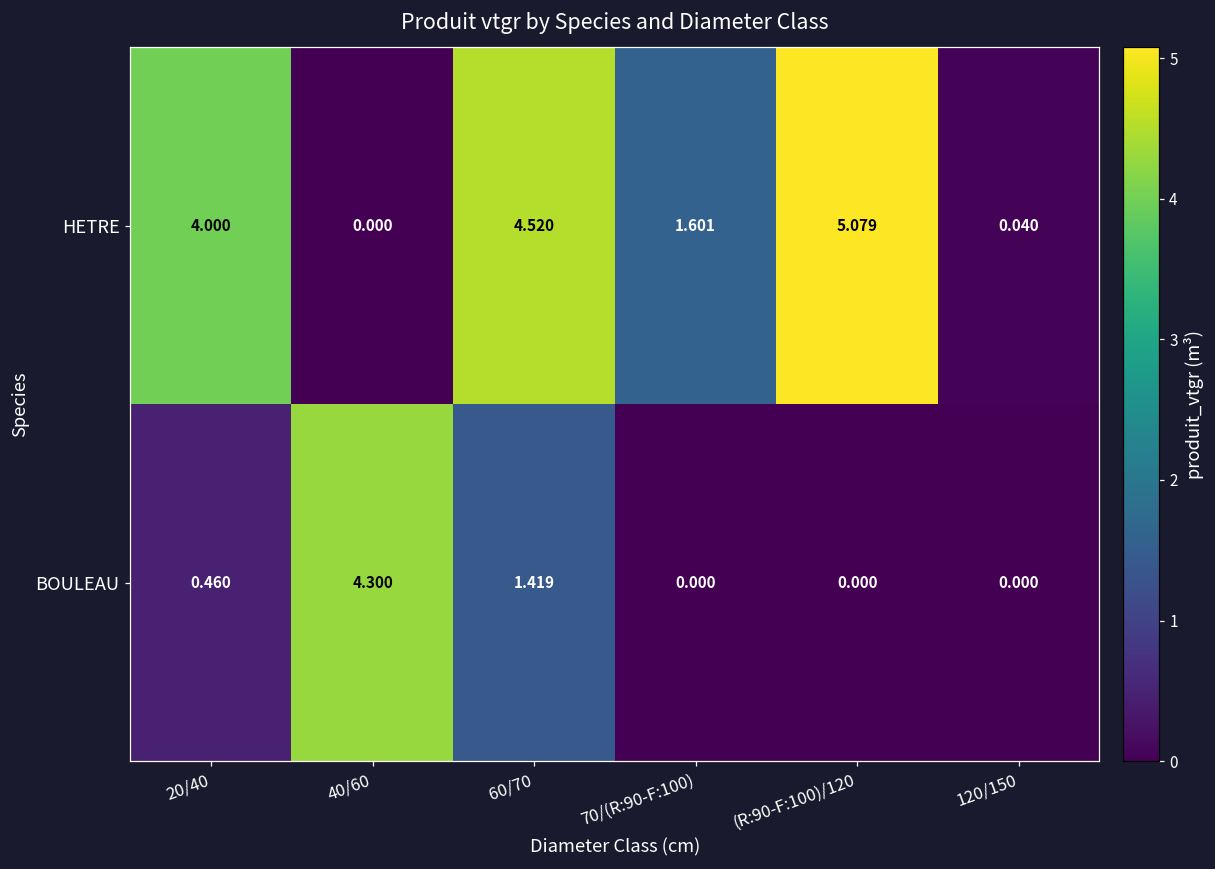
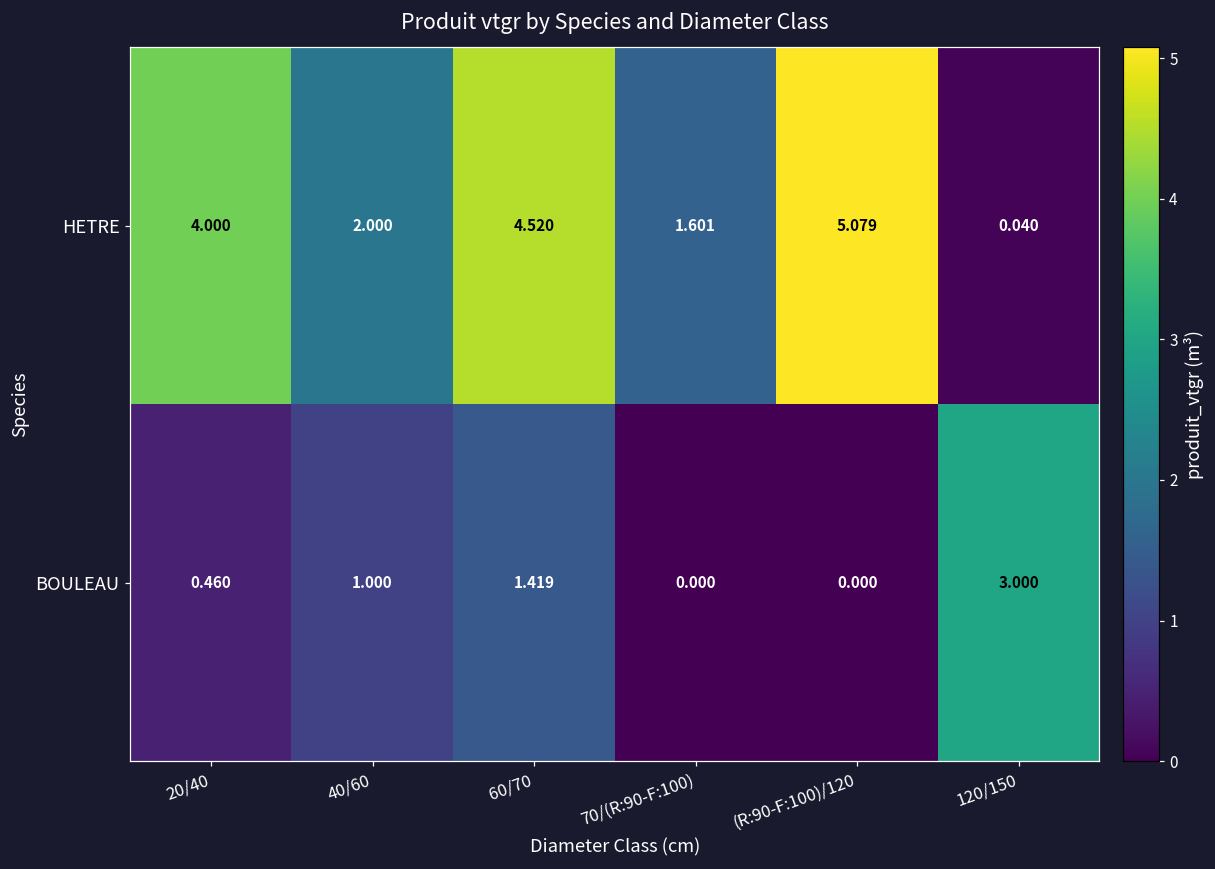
  {
    "HETRE": {
      "20/40": 4.000,
-     "40/60": 0.000,
+     "40/60": 2.000,
      "60/70": 4.520,
      "70/(R:90-F:100)": 1.601,
      "(R:90-F:100)/120": 5.079,
      "120/150": 0.040
    },
    "BOULEAU": {
      "20/40": 0.460,
-     "40/60": 4.300,
+     "40/60": 1.000,
      "60/70": 1.419,
      "70/(R:90-F:100)": 0.000,
      "(R:90-F:100)/120": 0.000,
-     "120/150": 0.000
+     "120/150": 3.000
    }
  }
